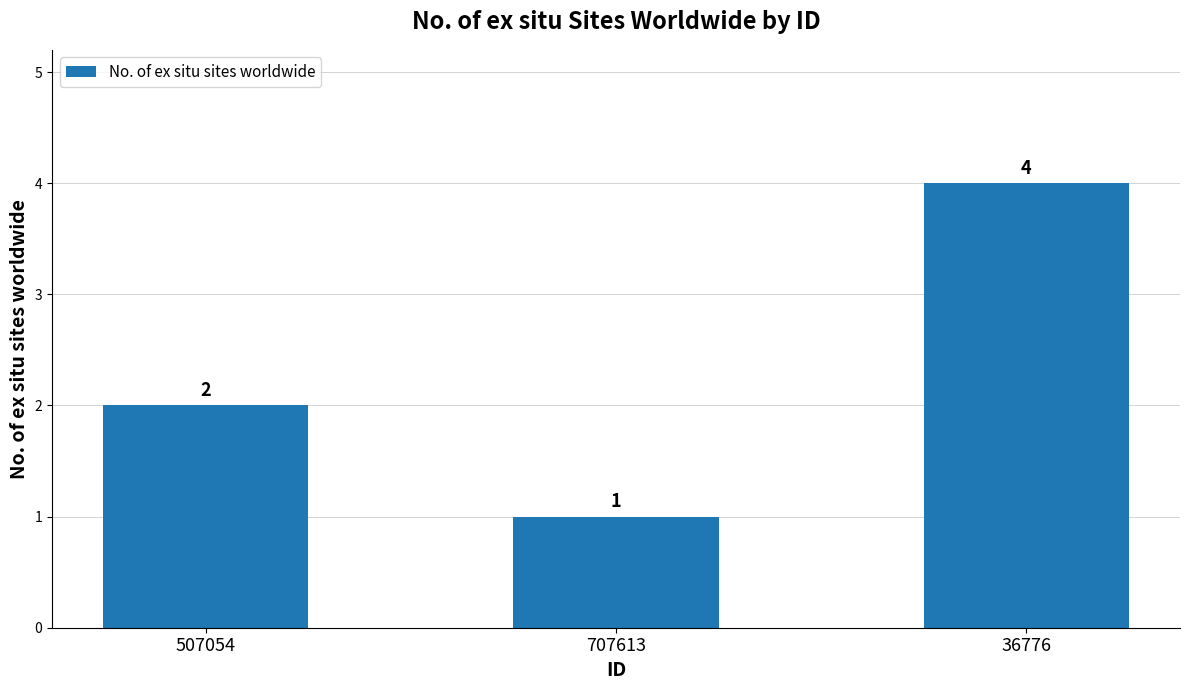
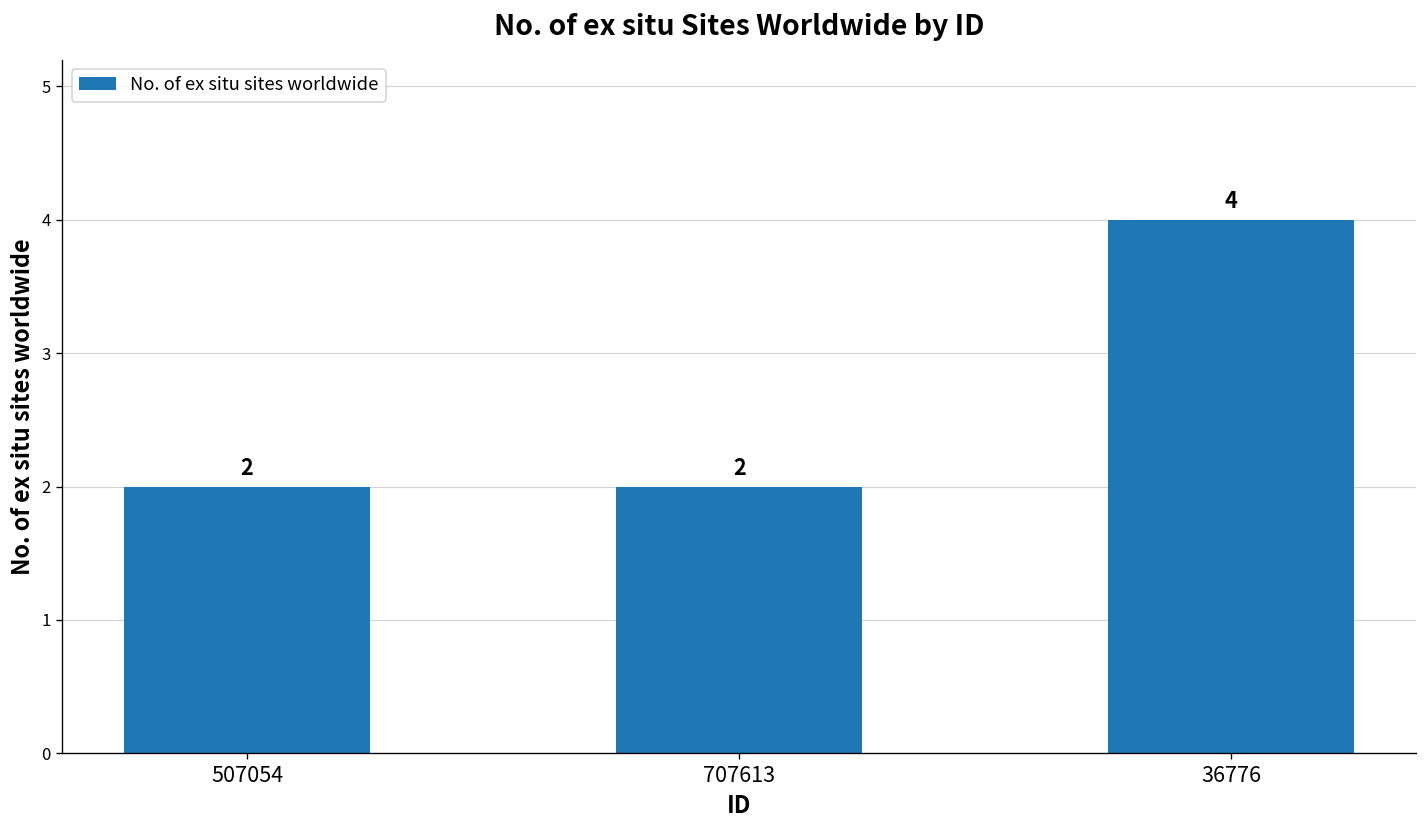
  {
    "507054": 2,
-   "707613": 1,
+   "707613": 2,
    "36776": 4
  }
